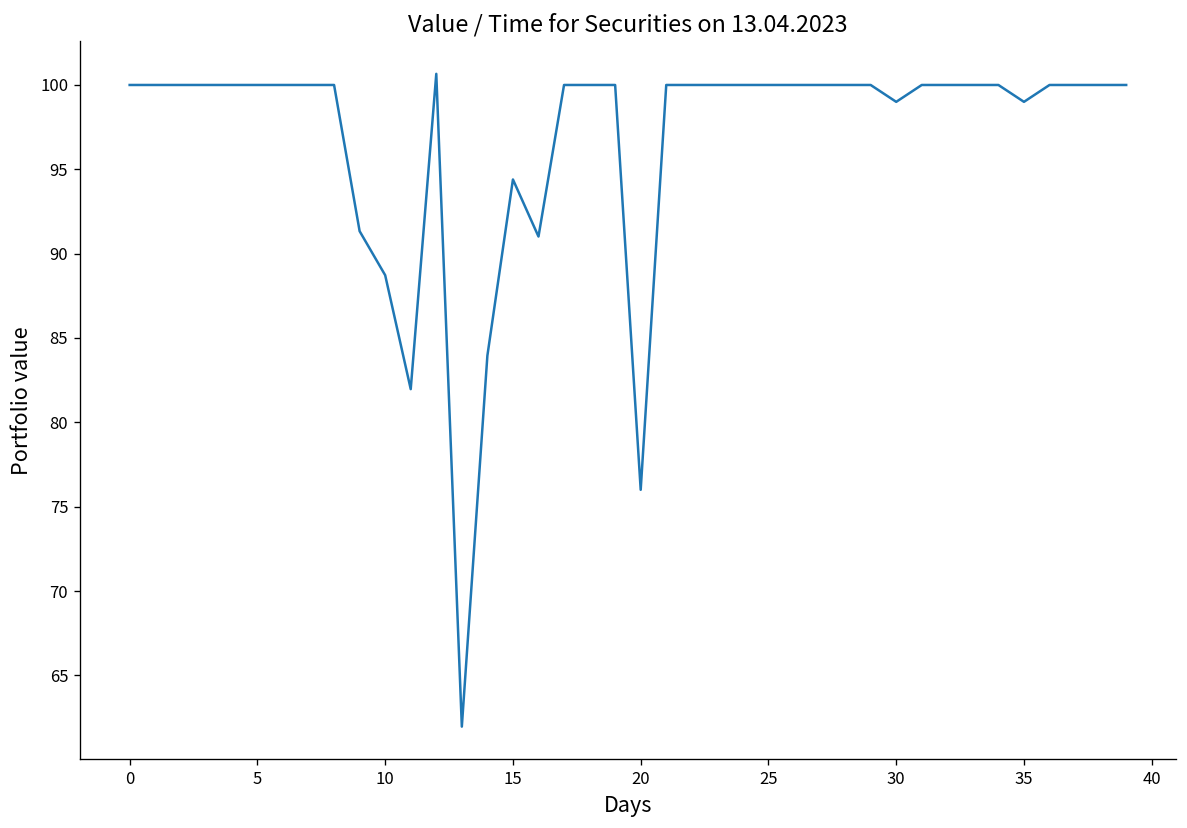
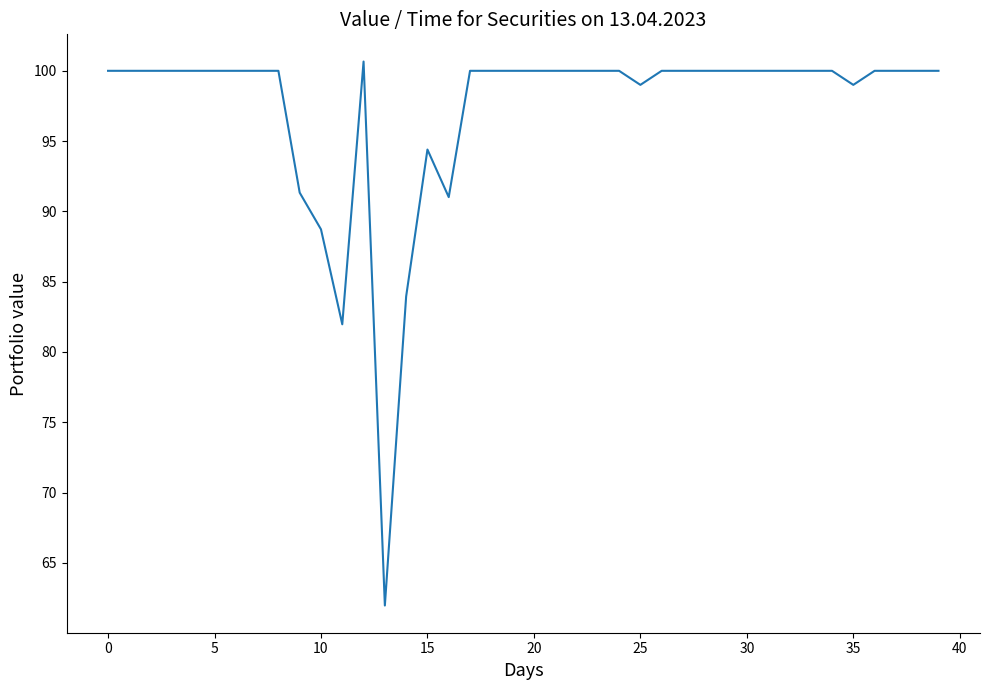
  {
    "0": 100,
    "5": 100,
    "10": 88.7,
    "15": 94.4,
-   "20": 76,
-   "25": 100,
-   "30": 99,
+   "20": 100,
+   "25": 99,
+   "30": 100,
    "35": 99
  }
